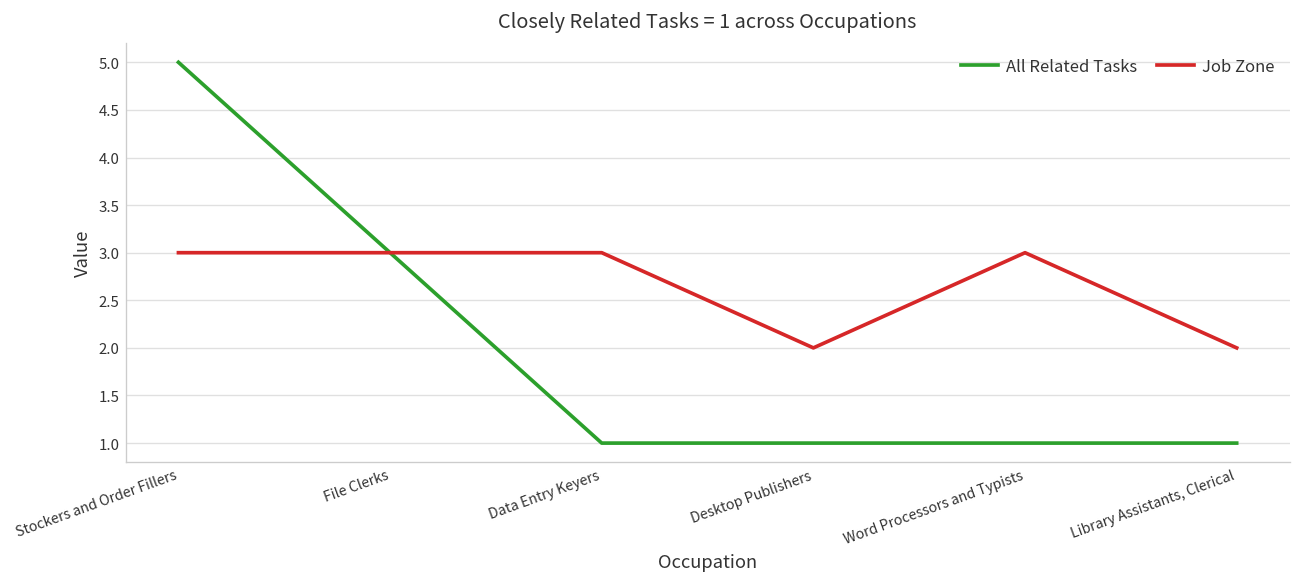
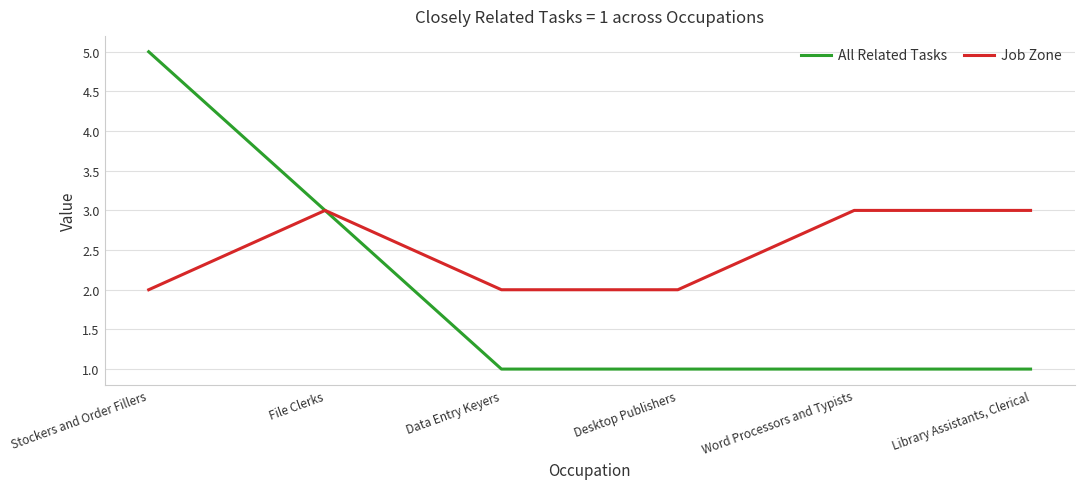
  {
    "All Related Tasks": {
      "Stockers and Order Fillers": 5,
      "Data Entry Keyers": 1,
      "Desktop Publishers": 1,
      "Word Processors and Typists": 1,
      "Library Assistants, Clerical": 1
    },
    "Job Zone": {
-     "Stockers and Order Fillers": 3,
-     "Data Entry Keyers": 3,
+     "Stockers and Order Fillers": 2,
+     "Data Entry Keyers": 2,
      "Desktop Publishers": 2,
      "Word Processors and Typists": 3,
-     "Library Assistants, Clerical": 2
+     "Library Assistants, Clerical": 3
    }
  }
